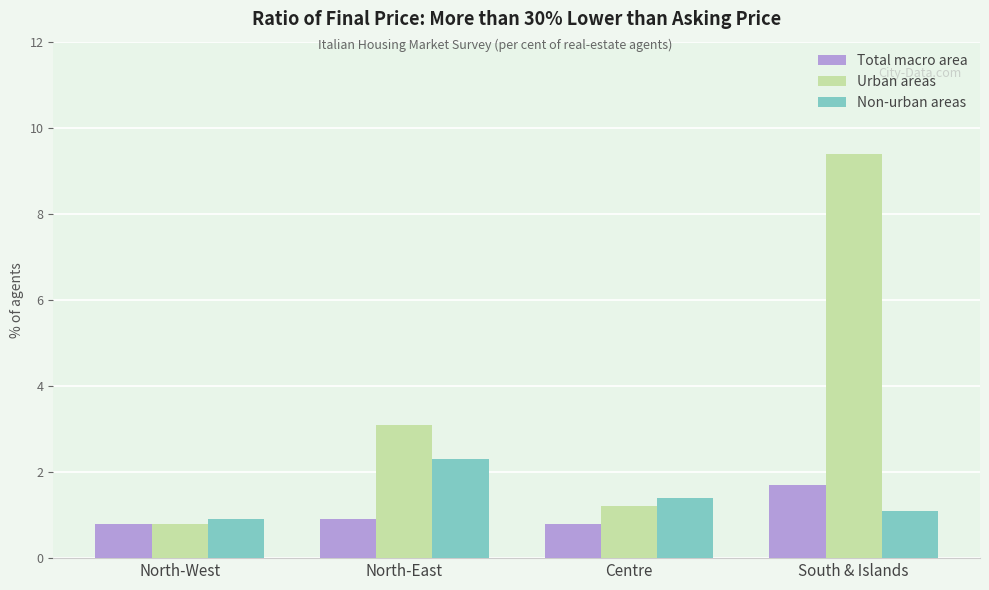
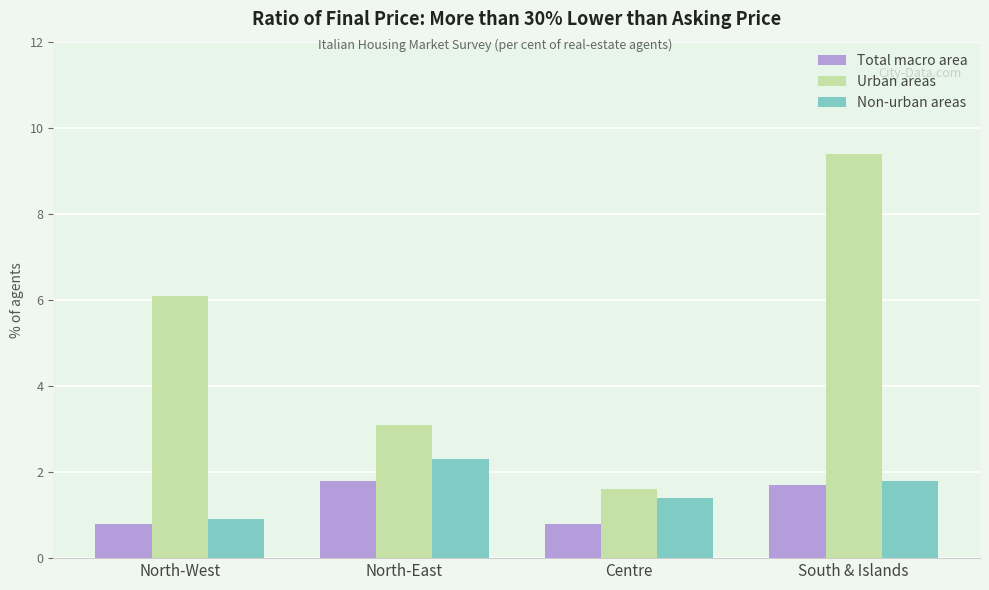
  {
    "Total macro area": {
      "North-West": 0.8,
-     "North-East": 0.9,
+     "North-East": 1.8,
      "Centre": 0.8,
      "South & Islands": 1.7
    },
    "Urban areas": {
-     "North-West": 0.8,
+     "North-West": 6.1,
      "North-East": 3.1,
-     "Centre": 1.2,
+     "Centre": 1.6,
      "South & Islands": 9.4
    },
    "Non-urban areas": {
      "North-West": 0.9,
      "North-East": 2.3,
      "Centre": 1.4,
-     "South & Islands": 1.1
+     "South & Islands": 1.8
    }
  }
